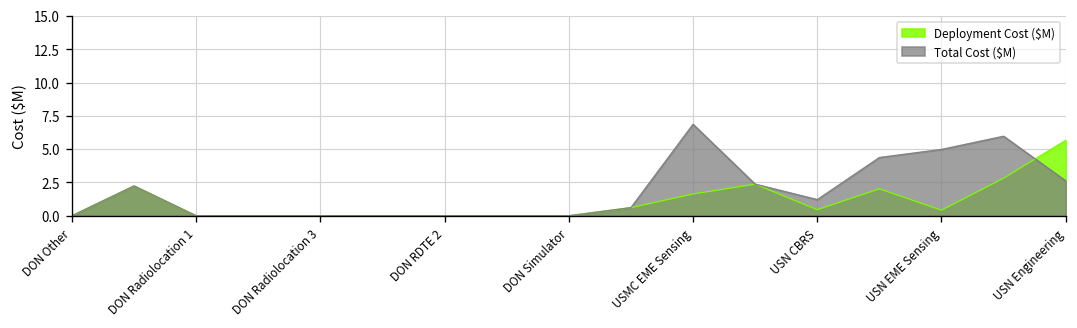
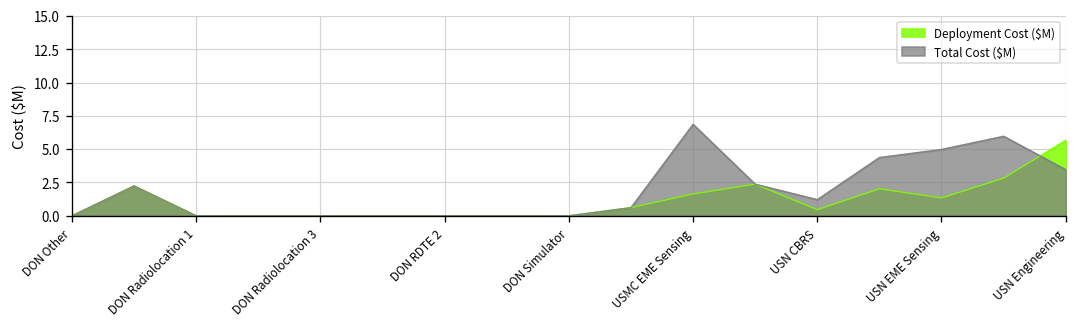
  {
    "Deployment Cost ($M)": {
      "USMC EME Sensing": 1.6,
      "USN CBRS": 0.5,
-     "USN EME Sensing": 0.4,
+     "USN EME Sensing": 1.3,
      "USN Engineering": 5.7
    },
    "Total Cost ($M)": {
      "USMC EME Sensing": 6.9,
      "USN CBRS": 1.2,
      "USN EME Sensing": 5.0,
-     "USN Engineering": 2.6
+     "USN Engineering": 3.5
    }
  }
